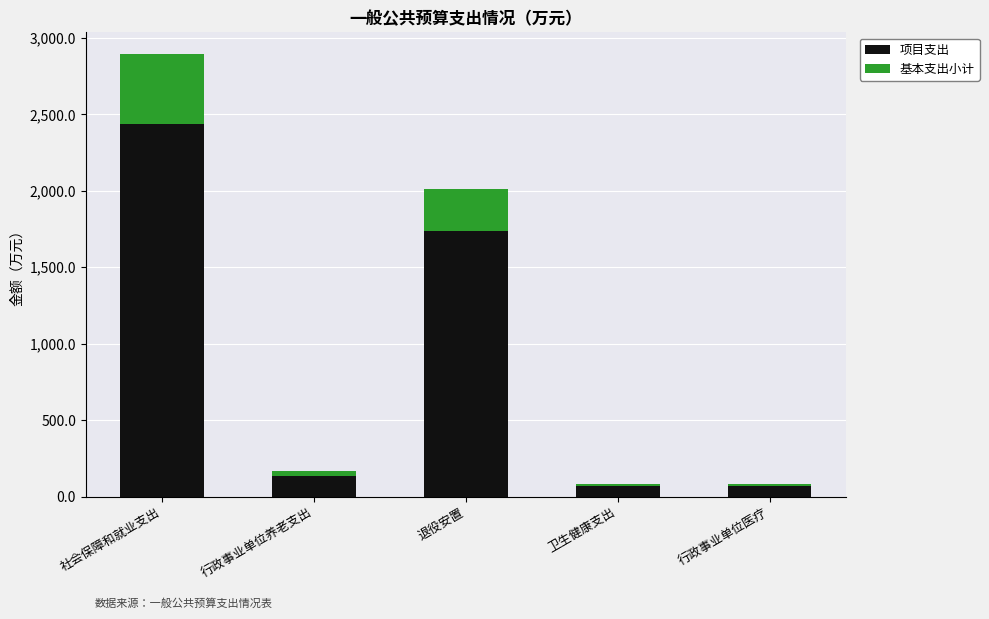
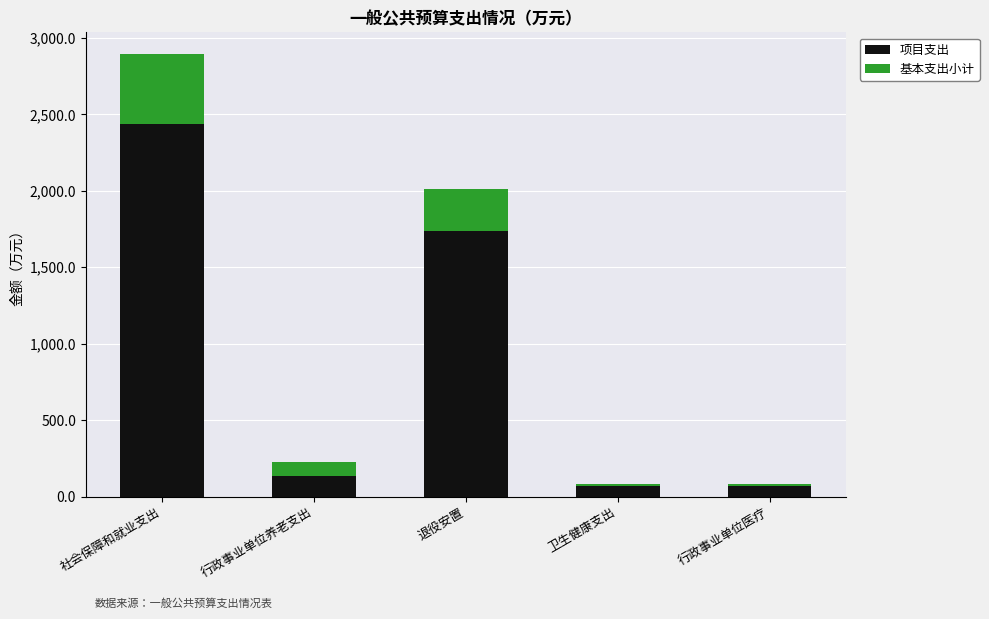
  {
    "项目支出": {
      "社会保障和就业支出": "2,440",
      "行政事业单位养老支出": "130",
      "退役安置": "1,740",
      "卫生健康支出": "70",
      "行政事业单位医疗": "70"
    },
    "基本支出小计": {
      "社会保障和就业支出": "450",
-     "行政事业单位养老支出": "30",
+     "行政事业单位养老支出": "90",
      "退役安置": "270"
    }
  }
